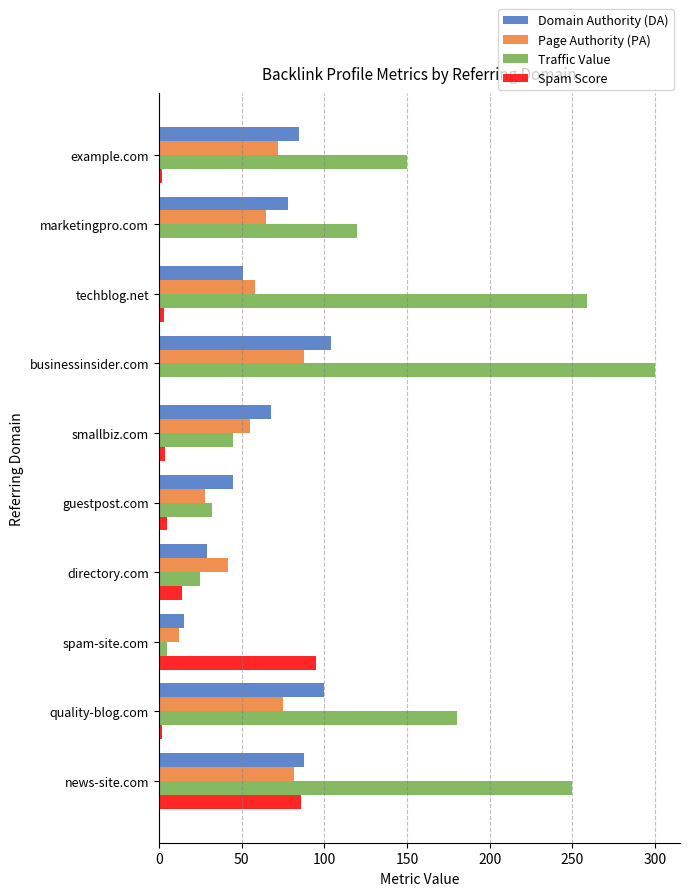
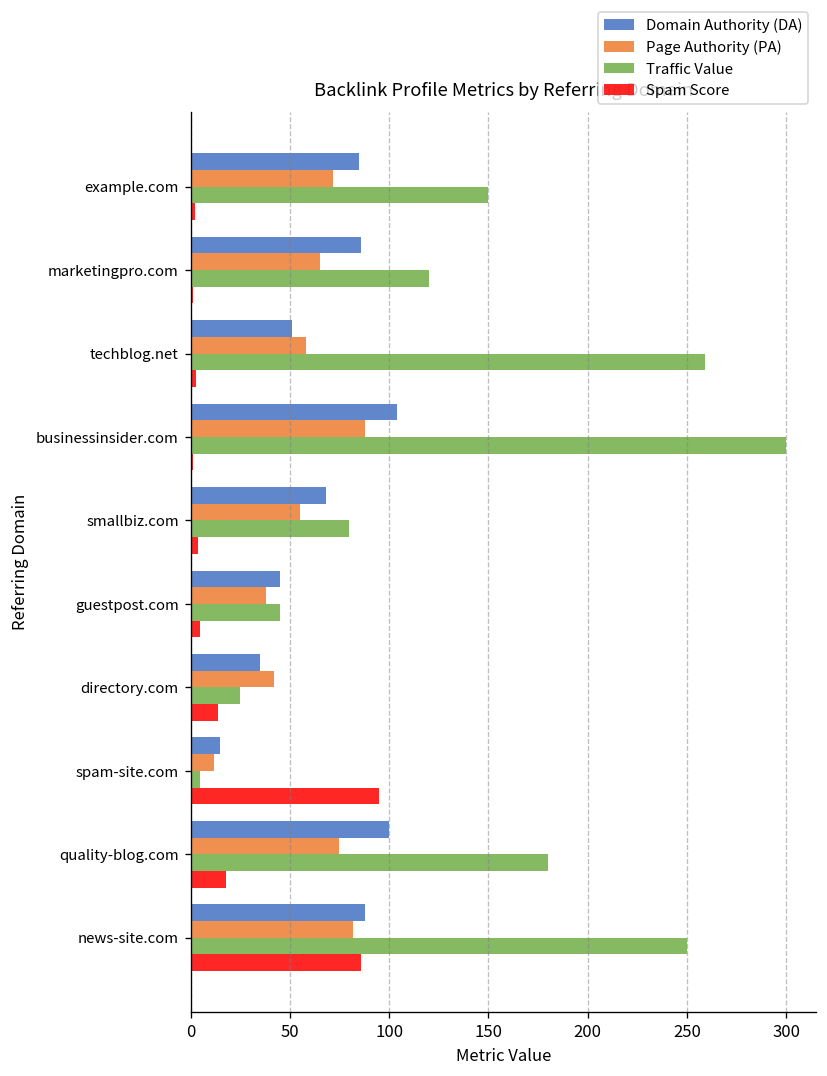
  {
    "Domain Authority (DA)": {
      "example.com": 85,
-     "marketingpro.com": 78,
+     "marketingpro.com": 86,
      "techblog.net": 51,
      "businessinsider.com": 104,
      "smallbiz.com": 68,
      "guestpost.com": 45,
-     "directory.com": 29,
+     "directory.com": 35,
      "spam-site.com": 15,
      "quality-blog.com": 100,
      "news-site.com": 88
    },
    "Page Authority (PA)": {
      "example.com": 72,
      "marketingpro.com": 65,
      "techblog.net": 58,
      "businessinsider.com": 88,
      "smallbiz.com": 55,
-     "guestpost.com": 28,
+     "guestpost.com": 38,
      "directory.com": 42,
      "spam-site.com": 12,
      "quality-blog.com": 75,
      "news-site.com": 82
    },
    "Traffic Value": {
      "example.com": 150,
      "marketingpro.com": 120,
      "techblog.net": 259,
      "businessinsider.com": 300,
-     "smallbiz.com": 45,
-     "guestpost.com": 32,
+     "smallbiz.com": 80,
+     "guestpost.com": 45,
      "directory.com": 25,
      "spam-site.com": 5,
      "quality-blog.com": 180,
      "news-site.com": 250
    },
    "Spam Score": {
      "example.com": 2,
      "techblog.net": 3,
      "smallbiz.com": 4,
      "guestpost.com": 5,
      "directory.com": 14,
      "spam-site.com": 95,
-     "quality-blog.com": 2,
+     "quality-blog.com": 18,
      "news-site.com": 86
    }
  }
